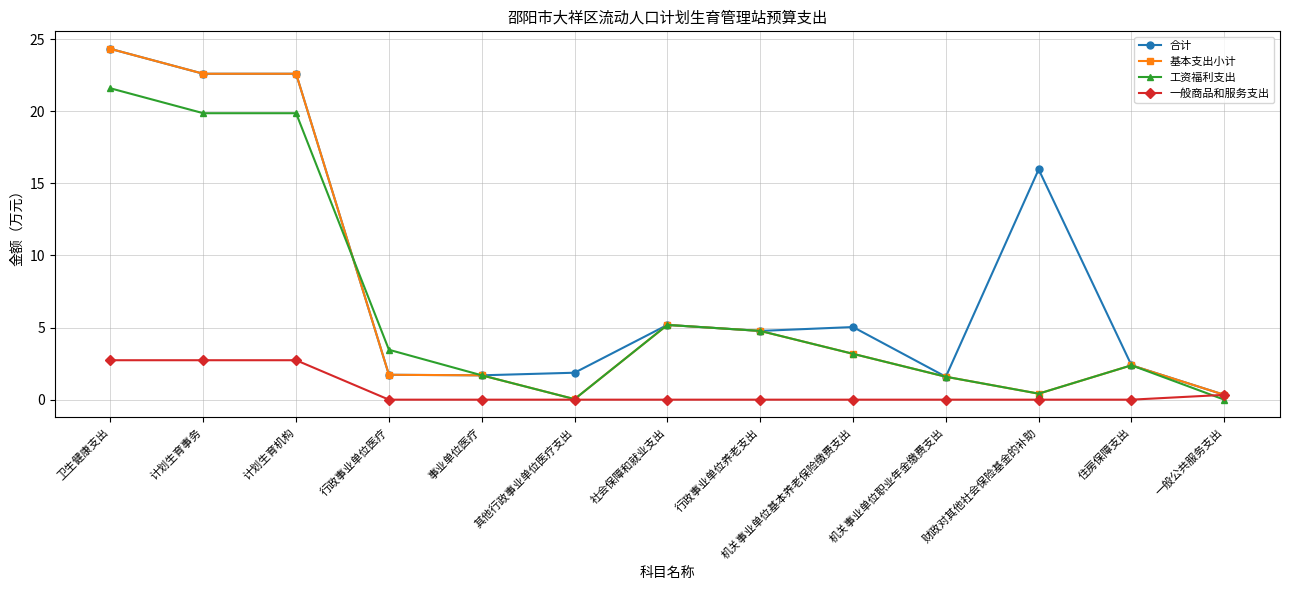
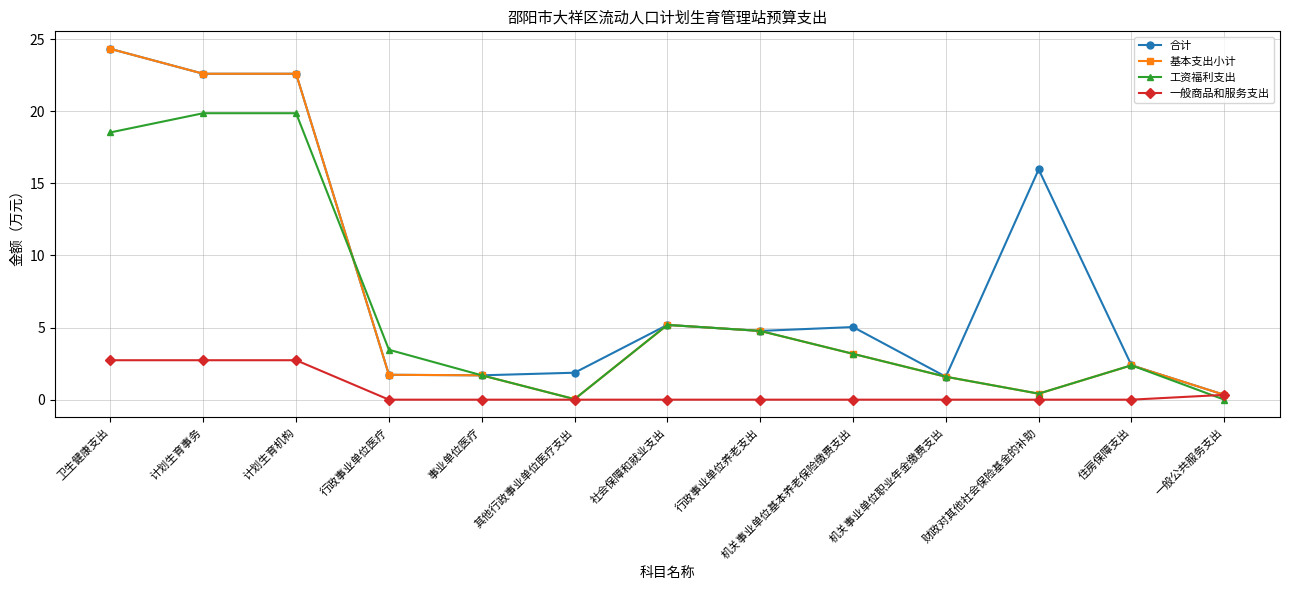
  {
    "合计": {
      "其他行政事业单位医疗支出": 1.9,
      "机关事业单位基本养老保险缴费支出": 5.0,
      "财政对其他社会保险基金的补助": 16.0
    },
    "工资福利支出": {
-     "卫生健康支出": 21.6,
+     "卫生健康支出": 18.5,
      "计划生育事务": 19.9,
      "计划生育机构": 19.9,
      "行政事业单位医疗": 3.5,
      "一般公共服务支出": 0.0
    },
    "一般商品和服务支出": {
      "卫生健康支出": 2.7,
      "计划生育事务": 2.7,
      "计划生育机构": 2.7,
      "行政事业单位医疗": 0.0,
      "事业单位医疗": 0.0,
      "社会保障和就业支出": 0.0,
      "行政事业单位养老支出": 0.0,
      "机关事业单位基本养老保险缴费支出": 0.0,
      "机关事业单位职业年金缴费支出": 0.0,
      "财政对其他社会保险基金的补助": 0.0,
      "住房保障支出": 0.0
    }
  }
